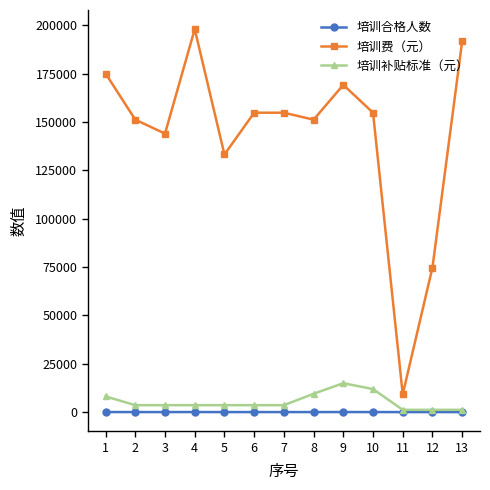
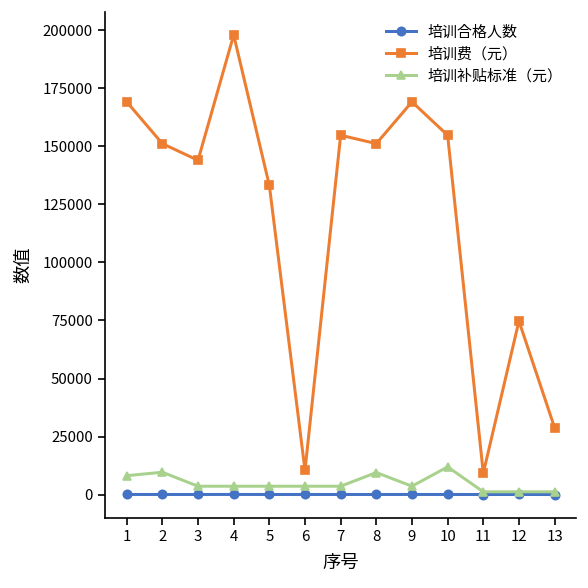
  {
    "培训合格人数": {
      "1": 0,
      "2": 0,
      "3": 0,
      "4": 0,
      "5": 0,
      "6": 0,
      "7": 0,
      "8": 0,
      "9": 0,
      "10": 0
    },
    "培训费（元）": {
-     "1": 175000,
+     "1": 169000,
      "2": 151000,
      "3": 144000,
      "4": 198000,
      "5": 133000,
-     "6": 155000,
+     "6": 10000,
      "7": 155000,
      "8": 151000,
      "9": 169000,
      "10": 155000,
      "11": 9000,
      "12": 75000,
-     "13": 192000
+     "13": 29000
    },
    "培训补贴标准（元）": {
      "1": 8000,
-     "2": 4000,
+     "2": 10000,
      "3": 4000,
      "4": 4000,
      "5": 4000,
      "6": 4000,
      "7": 4000,
      "8": 10000,
-     "9": 15000,
+     "9": 4000,
      "10": 12000
    }
  }
